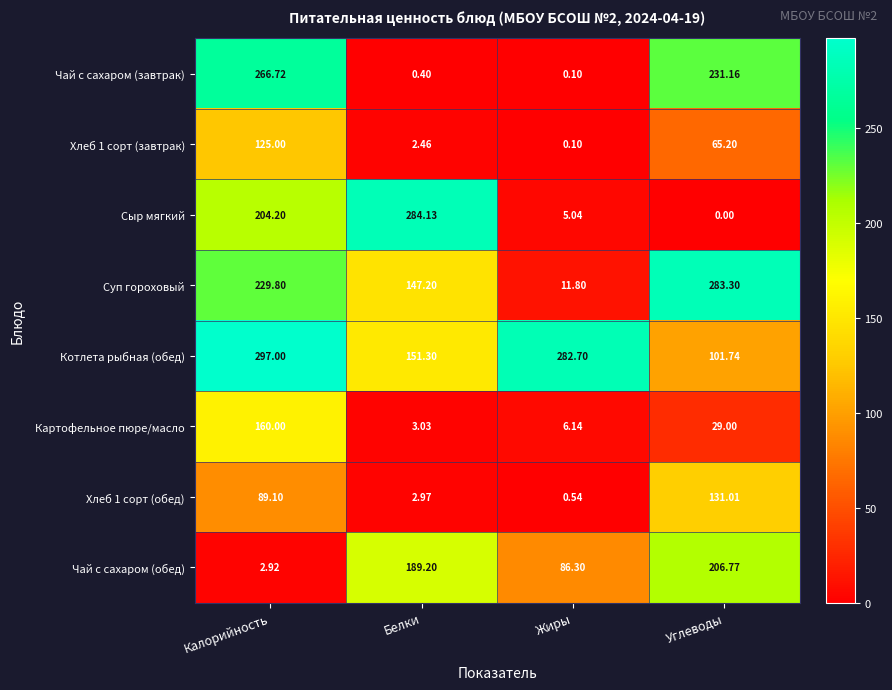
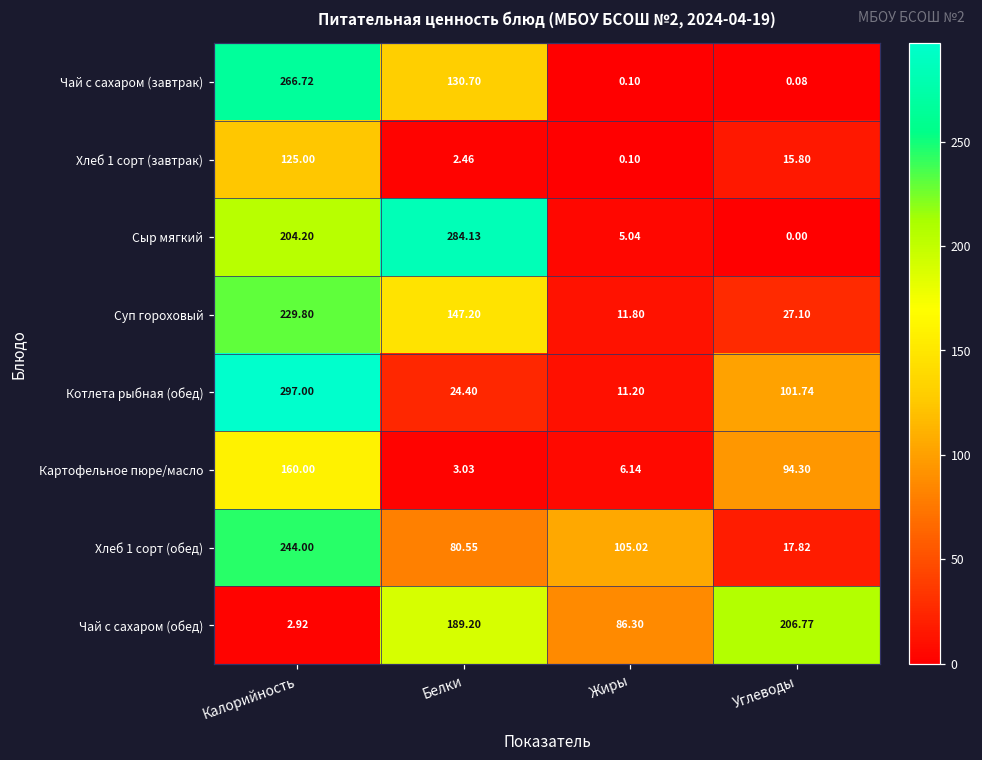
  {
    "Чай с сахаром (завтрак)": {
      "Калорийность": 266.72,
-     "Белки": 0.40,
+     "Белки": 130.70,
      "Жиры": 0.10,
-     "Углеводы": 231.16
+     "Углеводы": 0.08
    },
    "Хлеб 1 сорт (завтрак)": {
      "Калорийность": 125.00,
      "Белки": 2.46,
      "Жиры": 0.10,
-     "Углеводы": 65.20
+     "Углеводы": 15.80
    },
    "Сыр мягкий": {
      "Калорийность": 204.20,
      "Белки": 284.13,
      "Жиры": 5.04,
      "Углеводы": 0.00
    },
    "Суп гороховый": {
      "Калорийность": 229.80,
      "Белки": 147.20,
      "Жиры": 11.80,
-     "Углеводы": 283.30
+     "Углеводы": 27.10
    },
    "Котлета рыбная (обед)": {
      "Калорийность": 297.00,
-     "Белки": 151.30,
-     "Жиры": 282.70,
+     "Белки": 24.40,
+     "Жиры": 11.20,
      "Углеводы": 101.74
    },
    "Картофельное пюре/масло": {
      "Калорийность": 160.00,
      "Белки": 3.03,
      "Жиры": 6.14,
-     "Углеводы": 29.00
+     "Углеводы": 94.30
    },
    "Хлеб 1 сорт (обед)": {
-     "Калорийность": 89.10,
-     "Белки": 2.97,
-     "Жиры": 0.54,
-     "Углеводы": 131.01
+     "Калорийность": 244.00,
+     "Белки": 80.55,
+     "Жиры": 105.02,
+     "Углеводы": 17.82
    },
    "Чай с сахаром (обед)": {
      "Калорийность": 2.92,
      "Белки": 189.20,
      "Жиры": 86.30,
      "Углеводы": 206.77
    }
  }
